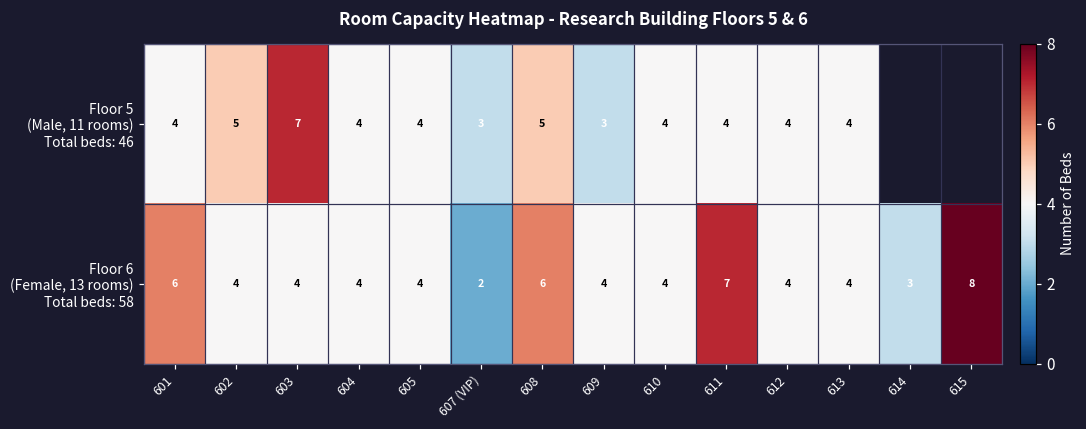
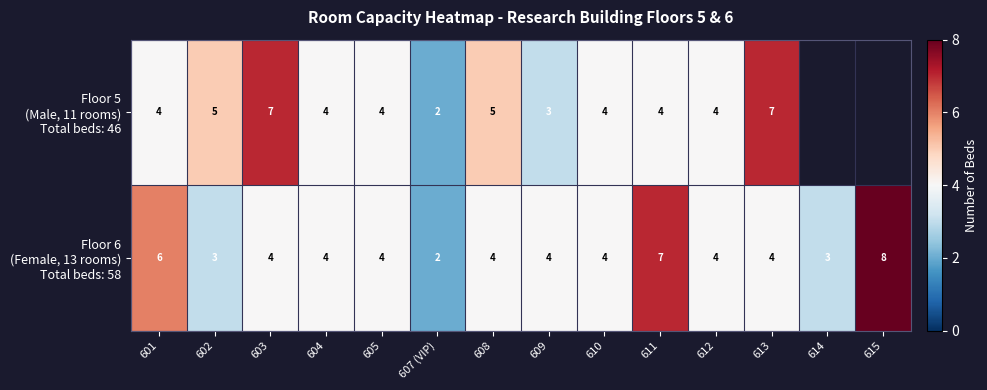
  {
    "Floor 5 (Male, 11 rooms) Total beds: 46": {
      "601": 4,
      "602": 5,
      "603": 7,
      "604": 4,
      "605": 4,
-     "607 (VIP)": 3,
+     "607 (VIP)": 2,
      "608": 5,
      "609": 3,
      "610": 4,
      "611": 4,
      "612": 4,
-     "613": 4
+     "613": 7
    },
    "Floor 6 (Female, 13 rooms) Total beds: 58": {
      "601": 6,
-     "602": 4,
+     "602": 3,
      "603": 4,
      "604": 4,
      "605": 4,
      "607 (VIP)": 2,
-     "608": 6,
+     "608": 4,
      "609": 4,
      "610": 4,
      "611": 7,
      "612": 4,
      "613": 4,
      "614": 3,
      "615": 8
    }
  }
